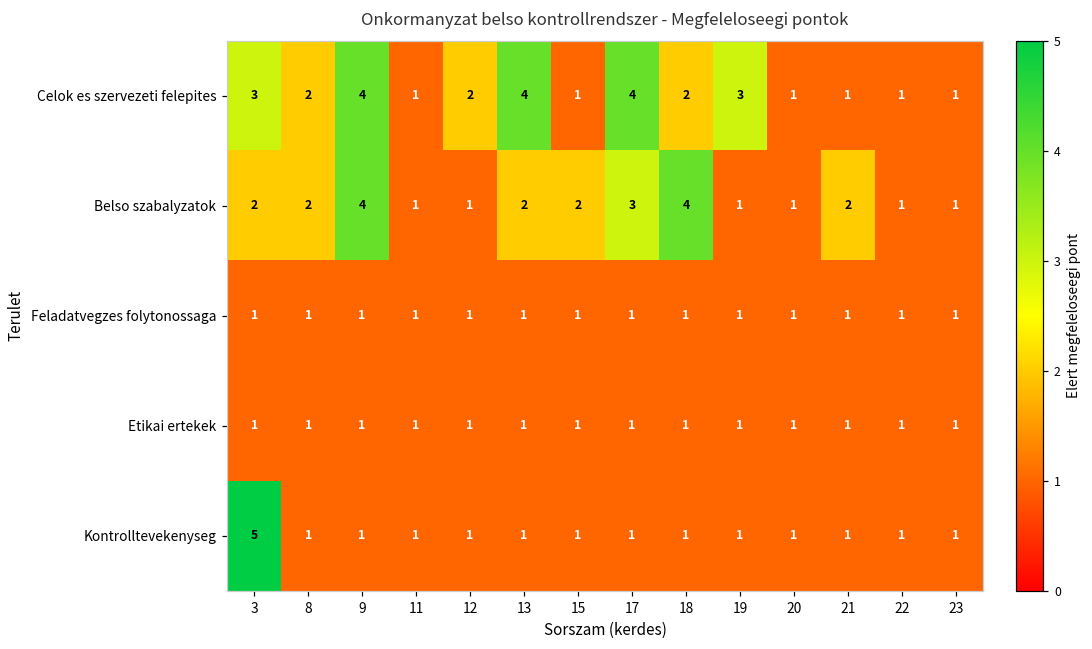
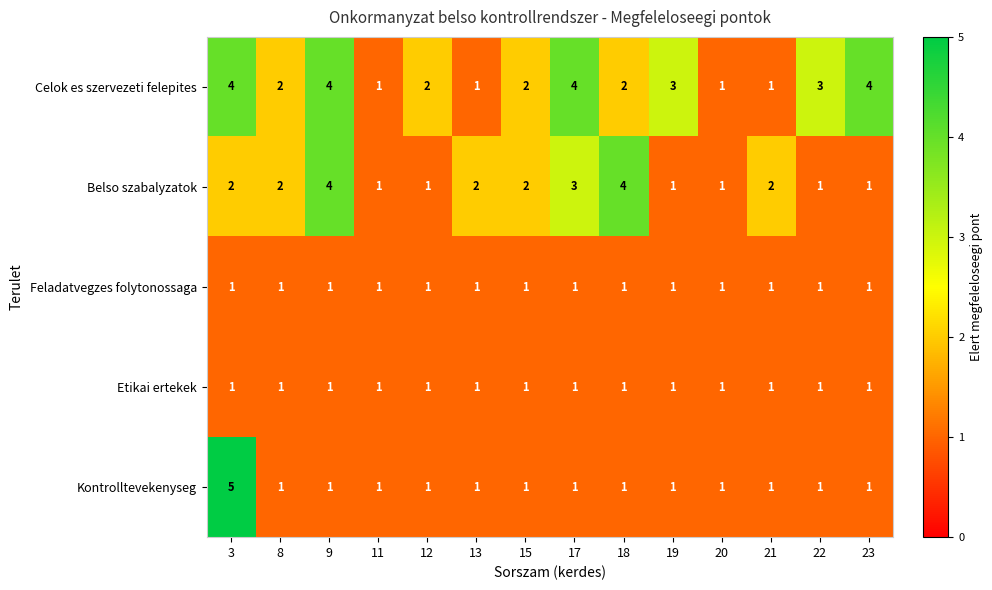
  {
    "Celok es szervezeti felepites": {
-     "3": 3,
+     "3": 4,
      "8": 2,
      "9": 4,
      "11": 1,
      "12": 2,
-     "13": 4,
-     "15": 1,
+     "13": 1,
+     "15": 2,
      "17": 4,
      "18": 2,
      "19": 3,
      "20": 1,
      "21": 1,
-     "22": 1,
-     "23": 1
+     "22": 3,
+     "23": 4
    },
    "Belso szabalyzatok": {
      "3": 2,
      "8": 2,
      "9": 4,
      "11": 1,
      "12": 1,
      "13": 2,
      "15": 2,
      "17": 3,
      "18": 4,
      "19": 1,
      "20": 1,
      "21": 2,
      "22": 1,
      "23": 1
    },
    "Feladatvegzes folytonossaga": {
      "3": 1,
      "8": 1,
      "9": 1,
      "11": 1,
      "12": 1,
      "13": 1,
      "15": 1,
      "17": 1,
      "18": 1,
      "19": 1,
      "20": 1,
      "21": 1,
      "22": 1,
      "23": 1
    },
    "Etikai ertekek": {
      "3": 1,
      "8": 1,
      "9": 1,
      "11": 1,
      "12": 1,
      "13": 1,
      "15": 1,
      "17": 1,
      "18": 1,
      "19": 1,
      "20": 1,
      "21": 1,
      "22": 1,
      "23": 1
    },
    "Kontrolltevekenyseg": {
      "3": 5,
      "8": 1,
      "9": 1,
      "11": 1,
      "12": 1,
      "13": 1,
      "15": 1,
      "17": 1,
      "18": 1,
      "19": 1,
      "20": 1,
      "21": 1,
      "22": 1,
      "23": 1
    }
  }
